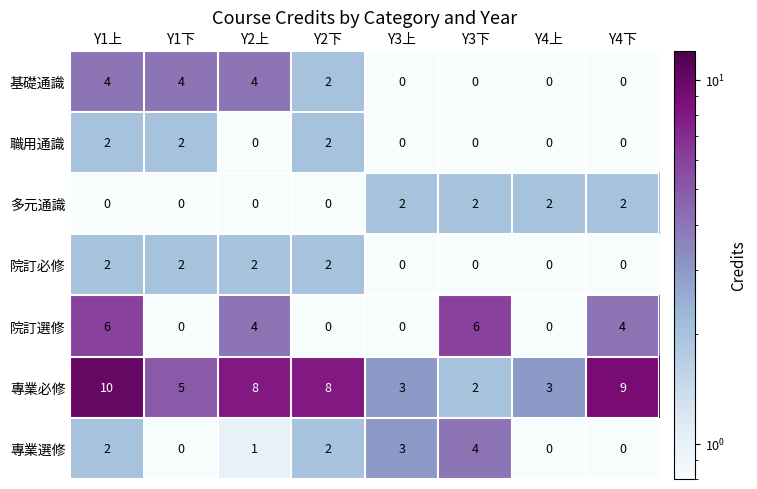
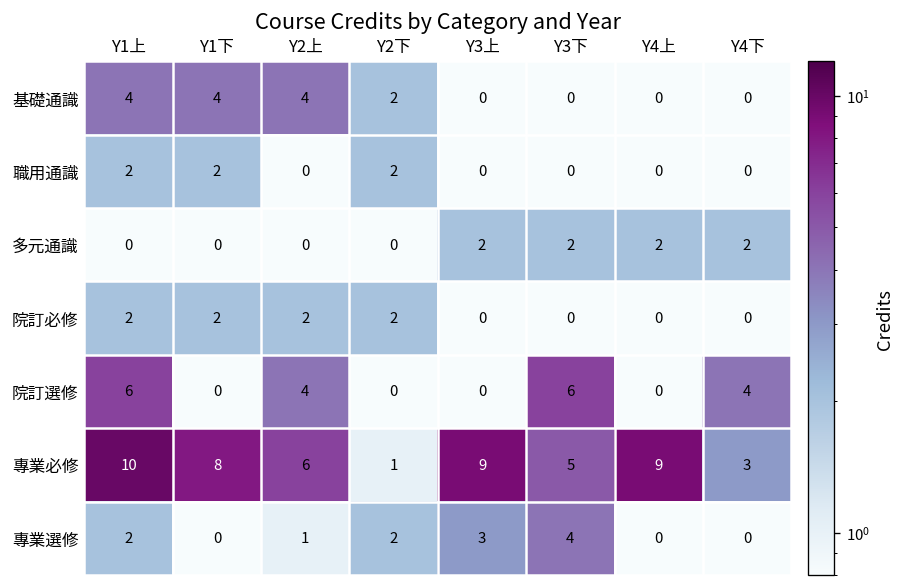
  {
    "基礎通識": {
      "Y1上": 4,
      "Y1下": 4,
      "Y2上": 4,
      "Y2下": 2,
      "Y3上": 0,
      "Y3下": 0,
      "Y4上": 0,
      "Y4下": 0
    },
    "職用通識": {
      "Y1上": 2,
      "Y1下": 2,
      "Y2上": 0,
      "Y2下": 2,
      "Y3上": 0,
      "Y3下": 0,
      "Y4上": 0,
      "Y4下": 0
    },
    "多元通識": {
      "Y1上": 0,
      "Y1下": 0,
      "Y2上": 0,
      "Y2下": 0,
      "Y3上": 2,
      "Y3下": 2,
      "Y4上": 2,
      "Y4下": 2
    },
    "院訂必修": {
      "Y1上": 2,
      "Y1下": 2,
      "Y2上": 2,
      "Y2下": 2,
      "Y3上": 0,
      "Y3下": 0,
      "Y4上": 0,
      "Y4下": 0
    },
    "院訂選修": {
      "Y1上": 6,
      "Y1下": 0,
      "Y2上": 4,
      "Y2下": 0,
      "Y3上": 0,
      "Y3下": 6,
      "Y4上": 0,
      "Y4下": 4
    },
    "專業必修": {
      "Y1上": 10,
-     "Y1下": 5,
-     "Y2上": 8,
-     "Y2下": 8,
-     "Y3上": 3,
-     "Y3下": 2,
-     "Y4上": 3,
-     "Y4下": 9
+     "Y1下": 8,
+     "Y2上": 6,
+     "Y2下": 1,
+     "Y3上": 9,
+     "Y3下": 5,
+     "Y4上": 9,
+     "Y4下": 3
    },
    "專業選修": {
      "Y1上": 2,
      "Y1下": 0,
      "Y2上": 1,
      "Y2下": 2,
      "Y3上": 3,
      "Y3下": 4,
      "Y4上": 0,
      "Y4下": 0
    }
  }
